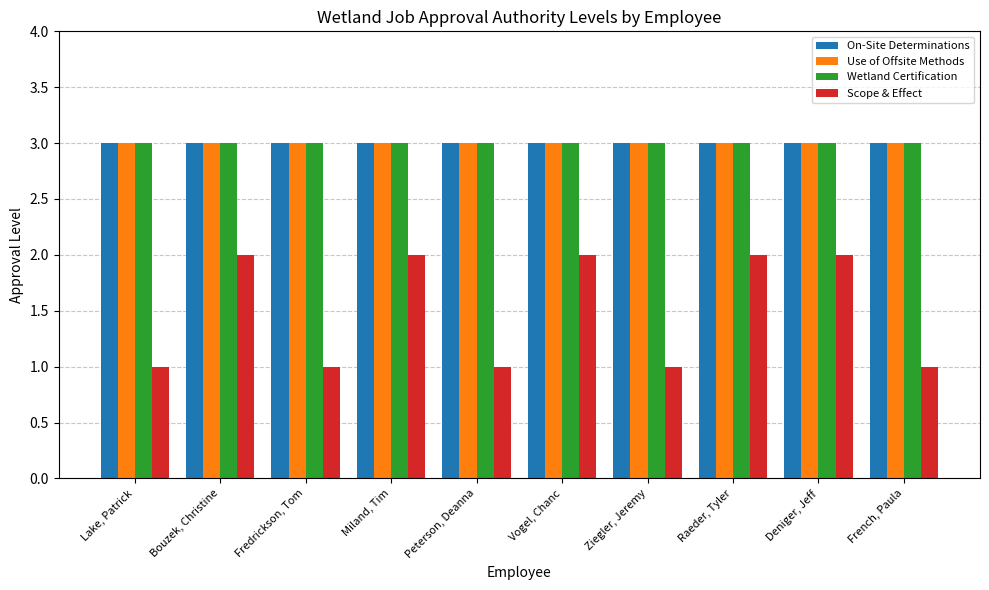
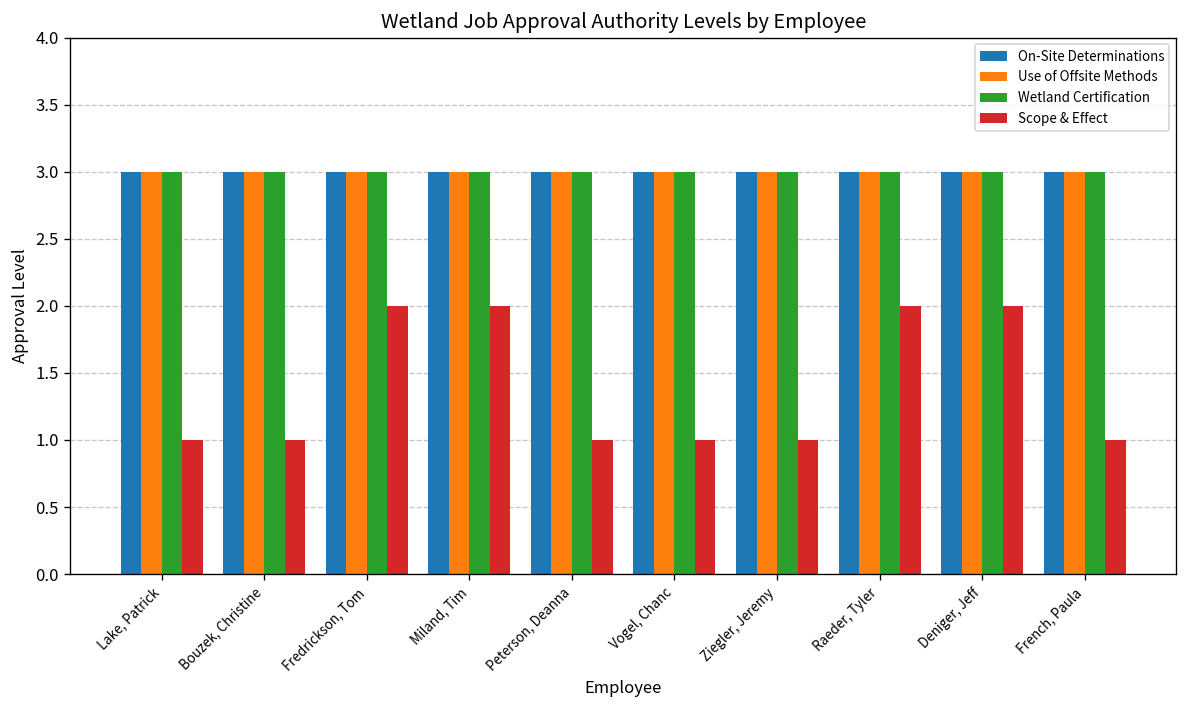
  {
    "On-Site Determinations": {
      "Lake, Patrick": 3,
      "Bouzek, Christine": 3,
      "Fredrickson, Tom": 3,
      "Miland, Tim": 3,
      "Peterson, Deanna": 3,
      "Vogel, Chanc": 3,
      "Ziegler, Jeremy": 3,
      "Raeder, Tyler": 3,
      "Deniger, Jeff": 3,
      "French, Paula": 3
    },
    "Use of Offsite Methods": {
      "Lake, Patrick": 3,
      "Bouzek, Christine": 3,
      "Fredrickson, Tom": 3,
      "Miland, Tim": 3,
      "Peterson, Deanna": 3,
      "Vogel, Chanc": 3,
      "Ziegler, Jeremy": 3,
      "Raeder, Tyler": 3,
      "Deniger, Jeff": 3,
      "French, Paula": 3
    },
    "Wetland Certification": {
      "Lake, Patrick": 3,
      "Bouzek, Christine": 3,
      "Fredrickson, Tom": 3,
      "Miland, Tim": 3,
      "Peterson, Deanna": 3,
      "Vogel, Chanc": 3,
      "Ziegler, Jeremy": 3,
      "Raeder, Tyler": 3,
      "Deniger, Jeff": 3,
      "French, Paula": 3
    },
    "Scope & Effect": {
      "Lake, Patrick": 1,
-     "Bouzek, Christine": 2,
-     "Fredrickson, Tom": 1,
+     "Bouzek, Christine": 1,
+     "Fredrickson, Tom": 2,
      "Miland, Tim": 2,
      "Peterson, Deanna": 1,
-     "Vogel, Chanc": 2,
+     "Vogel, Chanc": 1,
      "Ziegler, Jeremy": 1,
      "Raeder, Tyler": 2,
      "Deniger, Jeff": 2,
      "French, Paula": 1
    }
  }
